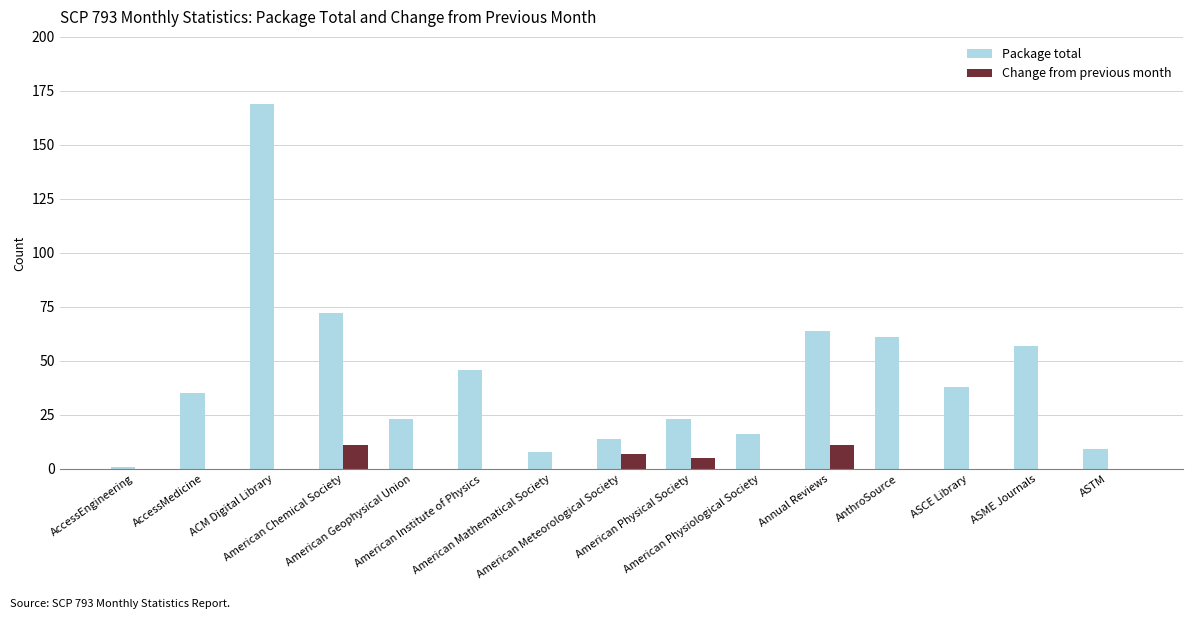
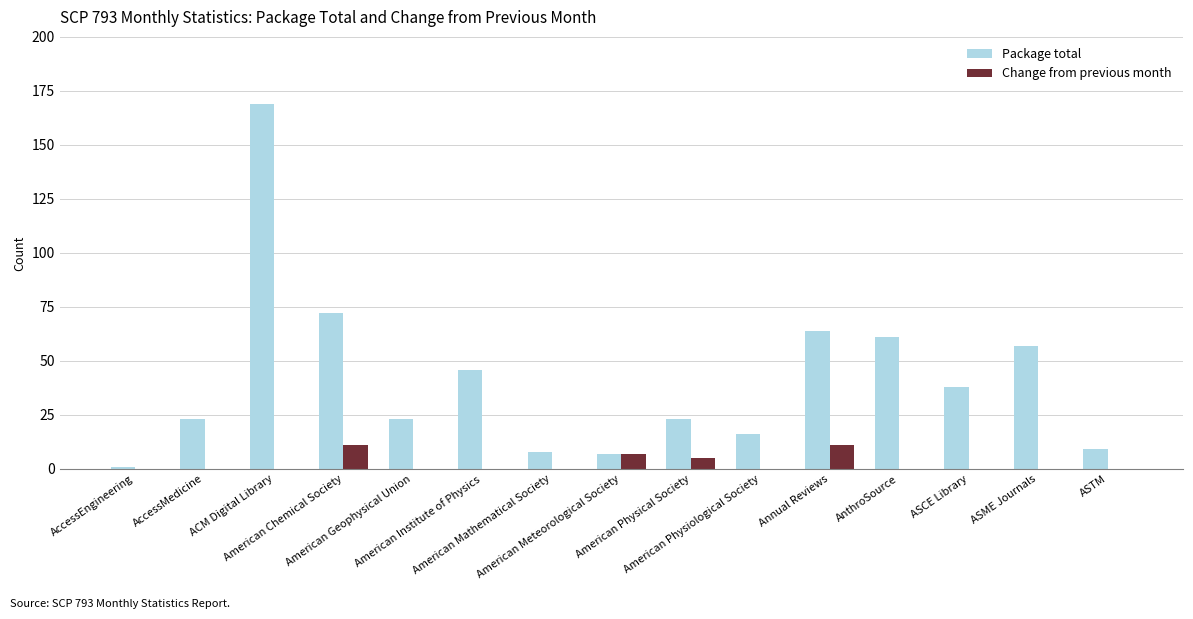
  {
    "Package total": {
-     "AccessMedicine": 35,
+     "AccessMedicine": 23,
      "ACM Digital Library": 169,
      "American Chemical Society": 72,
      "American Geophysical Union": 23,
      "American Institute of Physics": 46,
      "American Mathematical Society": 8,
-     "American Meteorological Society": 14,
+     "American Meteorological Society": 7,
      "American Physical Society": 23,
      "American Physiological Society": 16,
      "Annual Reviews": 64,
      "AnthroSource": 61,
      "ASCE Library": 38,
      "ASME Journals": 57,
      "ASTM": 9
    },
    "Change from previous month": {
      "AccessEngineering": 0,
      "American Chemical Society": 11,
      "American Geophysical Union": 0,
      "American Institute of Physics": 0,
      "American Mathematical Society": 0,
      "American Meteorological Society": 7,
      "American Physical Society": 5,
      "American Physiological Society": 0,
      "Annual Reviews": 11,
      "AnthroSource": 0,
      "ASCE Library": 0,
      "ASME Journals": 0,
      "ASTM": 0
    }
  }
